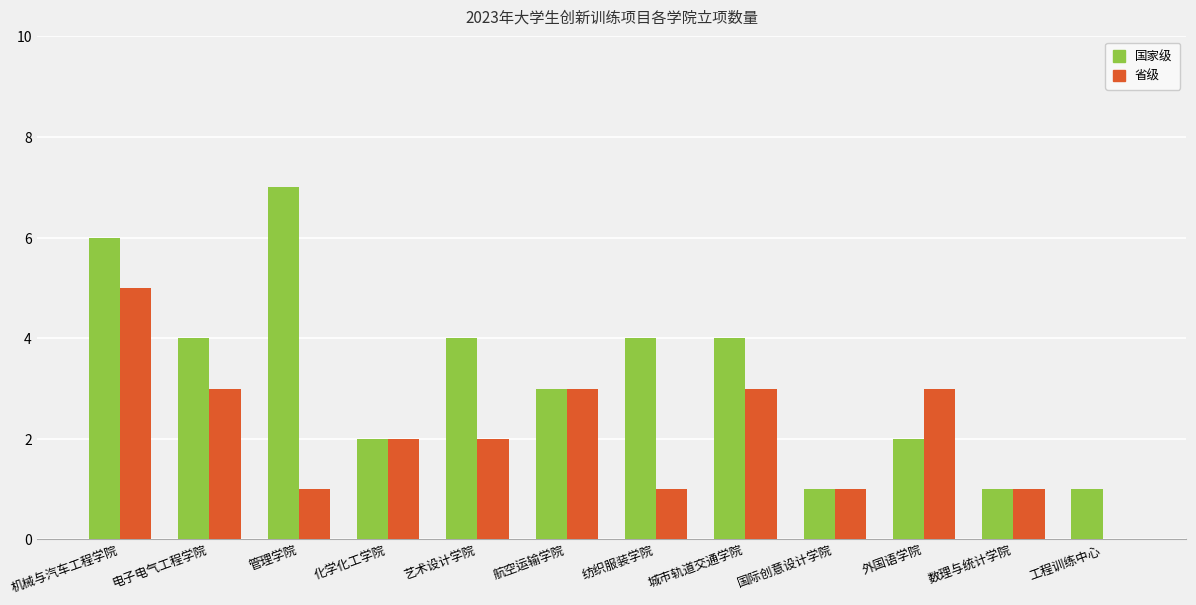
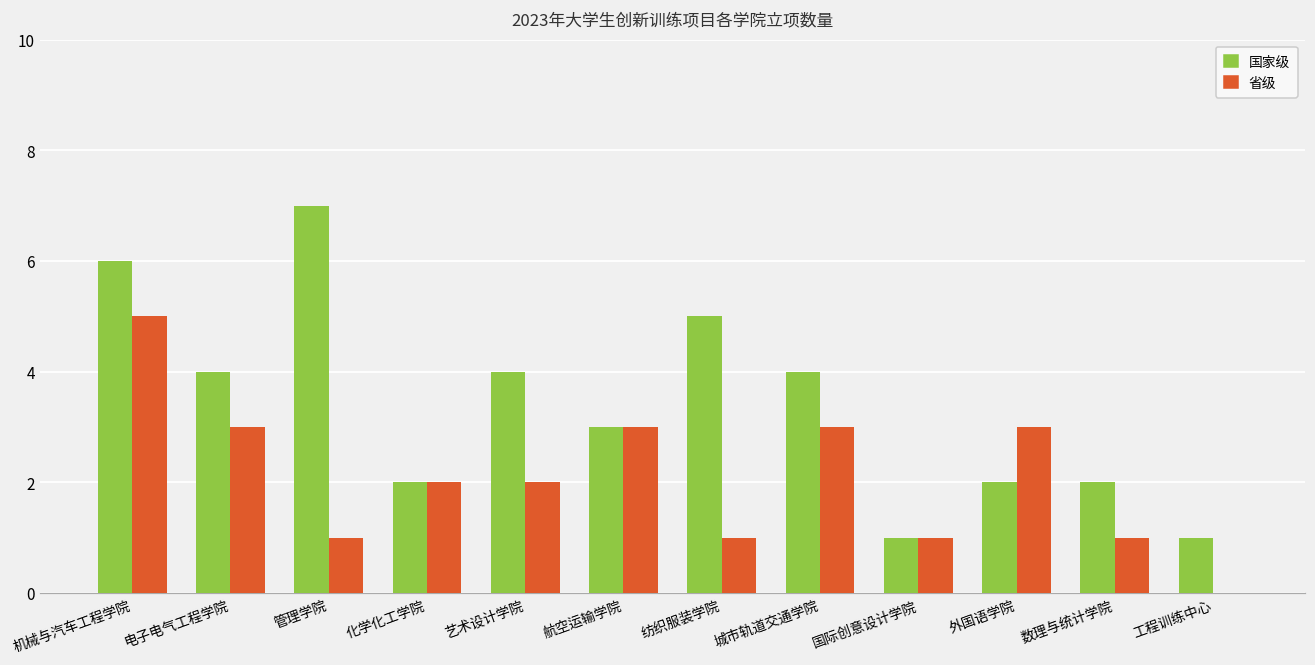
  {
    "国家级": {
      "机械与汽车工程学院": 6,
      "电子电气工程学院": 4,
      "管理学院": 7,
      "化学化工学院": 2,
      "艺术设计学院": 4,
      "航空运输学院": 3,
-     "纺织服装学院": 4,
+     "纺织服装学院": 5,
      "城市轨道交通学院": 4,
      "国际创意设计学院": 1,
      "外国语学院": 2,
-     "数理与统计学院": 1,
+     "数理与统计学院": 2,
      "工程训练中心": 1
    },
    "省级": {
      "机械与汽车工程学院": 5,
      "电子电气工程学院": 3,
      "管理学院": 1,
      "化学化工学院": 2,
      "艺术设计学院": 2,
      "航空运输学院": 3,
      "纺织服装学院": 1,
      "城市轨道交通学院": 3,
      "国际创意设计学院": 1,
      "外国语学院": 3,
      "数理与统计学院": 1,
      "工程训练中心": 0
    }
  }
